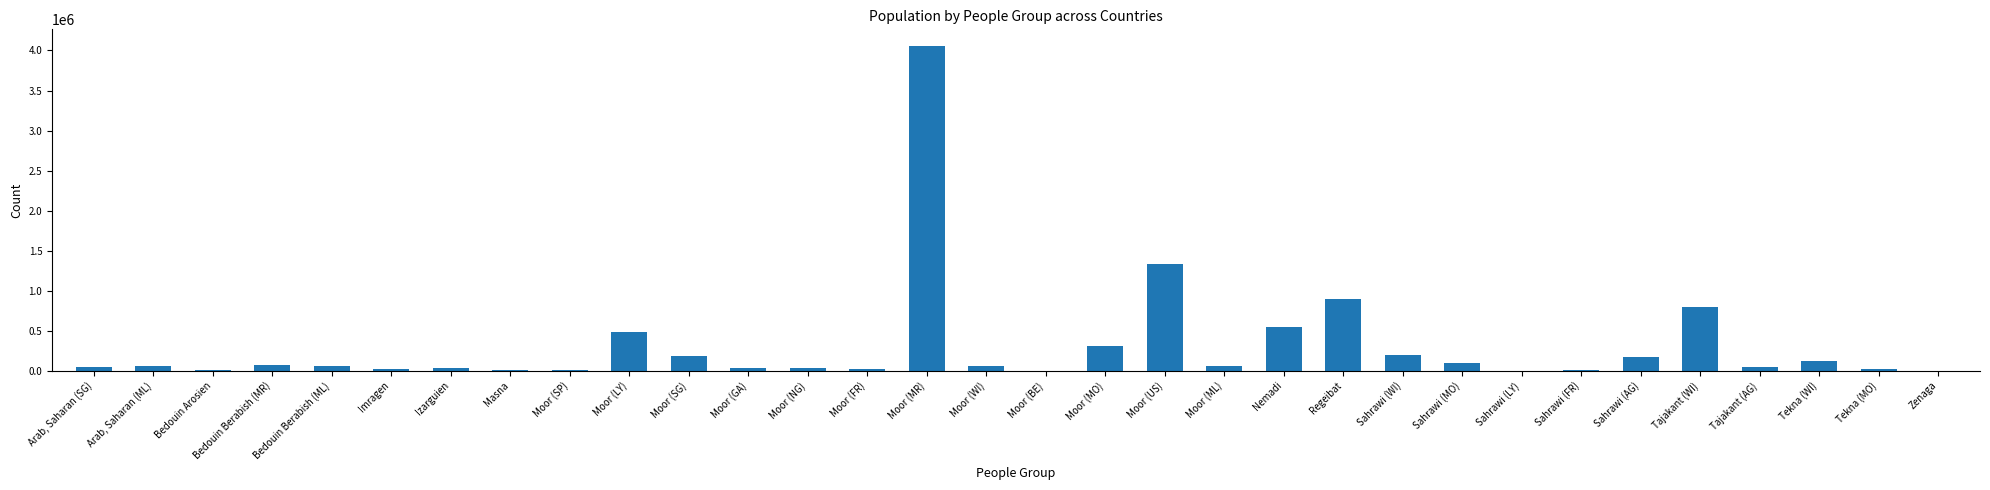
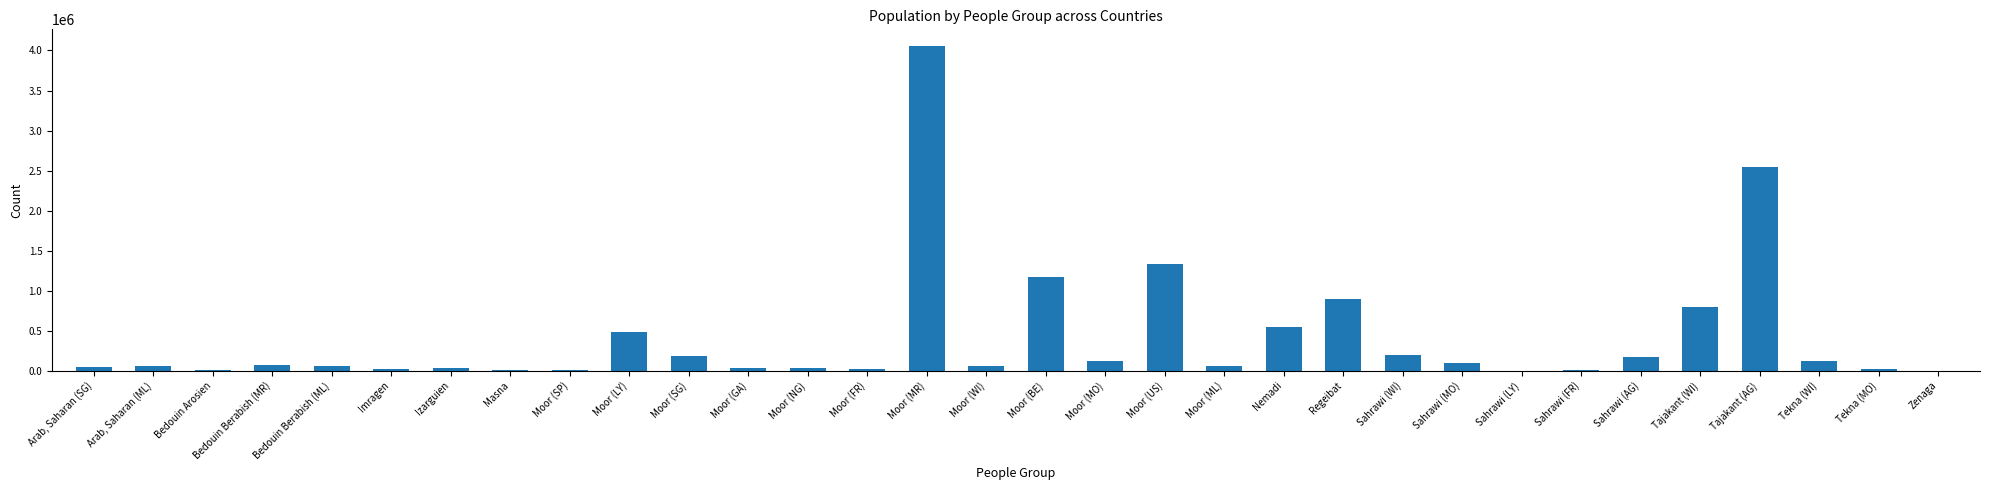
  {
    "Arab, Saharan (SG)": 0,
    "Arab, Saharan (ML)": 100000,
    "Bedouin Berabish (MR)": 100000,
    "Bedouin Berabish (ML)": 100000,
    "Izarguien": 0,
    "Moor (LY)": 500000,
    "Moor (SG)": 200000,
    "Moor (GA)": 0,
    "Moor (MR)": 4100000,
    "Moor (WI)": 100000,
-   "Moor (BE)": 0,
-   "Moor (MO)": 300000,
+   "Moor (BE)": 1200000,
+   "Moor (MO)": 100000,
    "Moor (US)": 1300000,
    "Moor (ML)": 100000,
    "Nemadi": 500000,
    "Regeibat": 900000,
    "Sahrawi (WI)": 200000,
    "Sahrawi (MO)": 100000,
    "Sahrawi (AG)": 200000,
    "Tajakant (WI)": 800000,
-   "Tajakant (AG)": 100000,
+   "Tajakant (AG)": 2500000,
    "Tekna (WI)": 100000
  }
